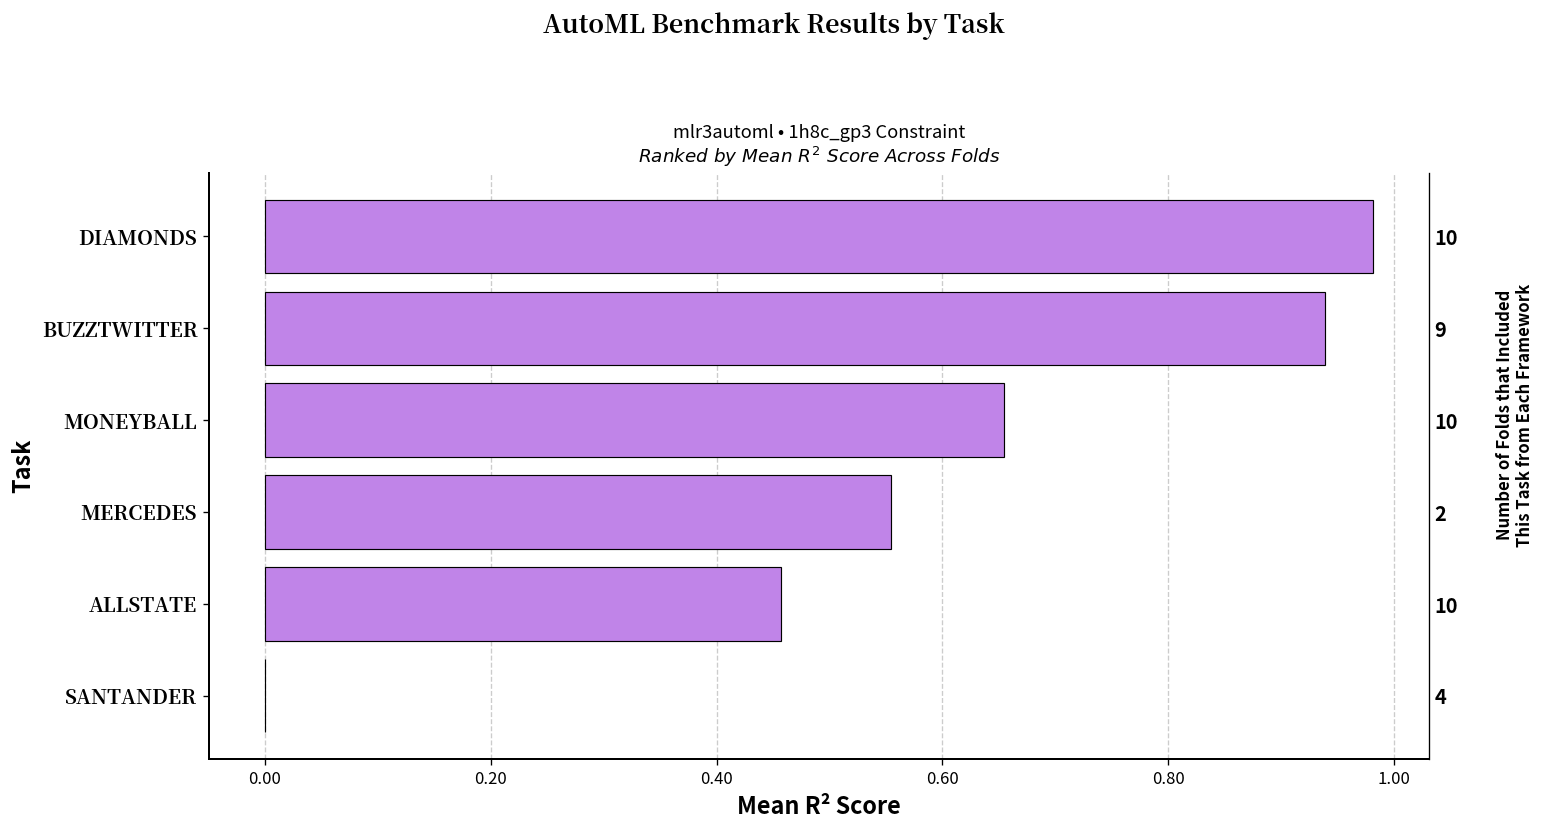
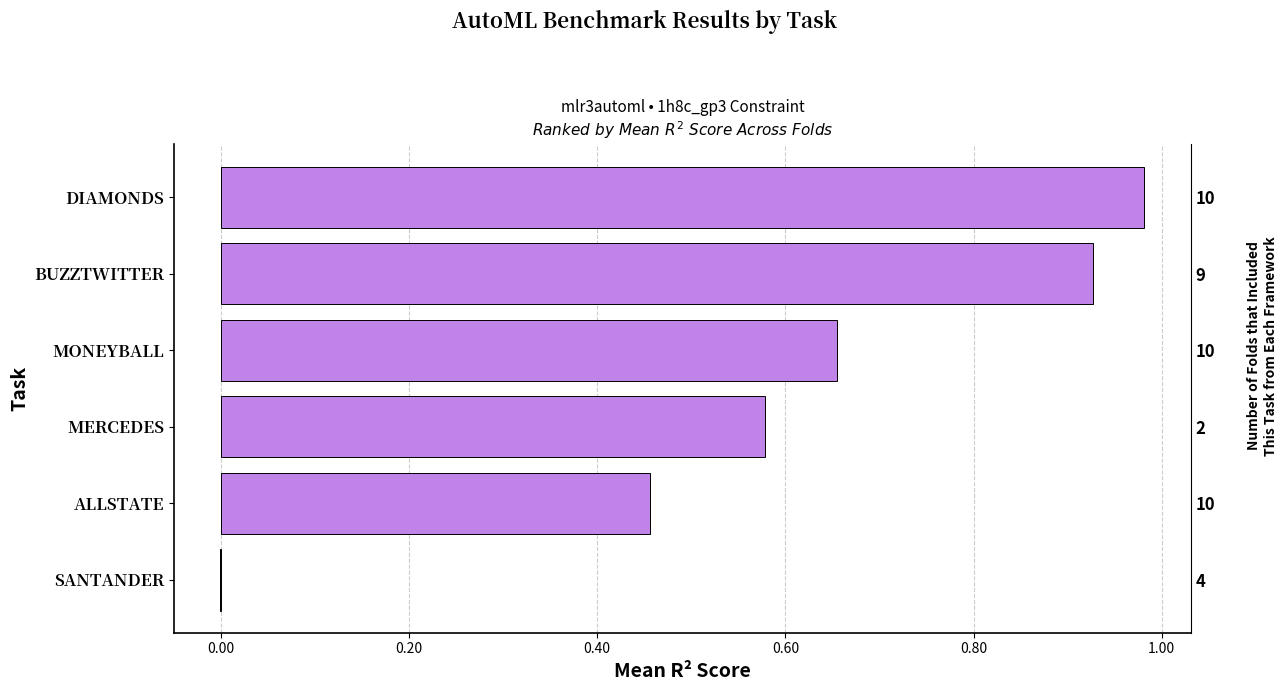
  {
    "DIAMONDS": 0.98,
-   "BUZZTWITTER": 0.94,
+   "BUZZTWITTER": 0.93,
    "MONEYBALL": 0.65,
-   "MERCEDES": 0.55,
+   "MERCEDES": 0.58,
    "ALLSTATE": 0.46
  }
